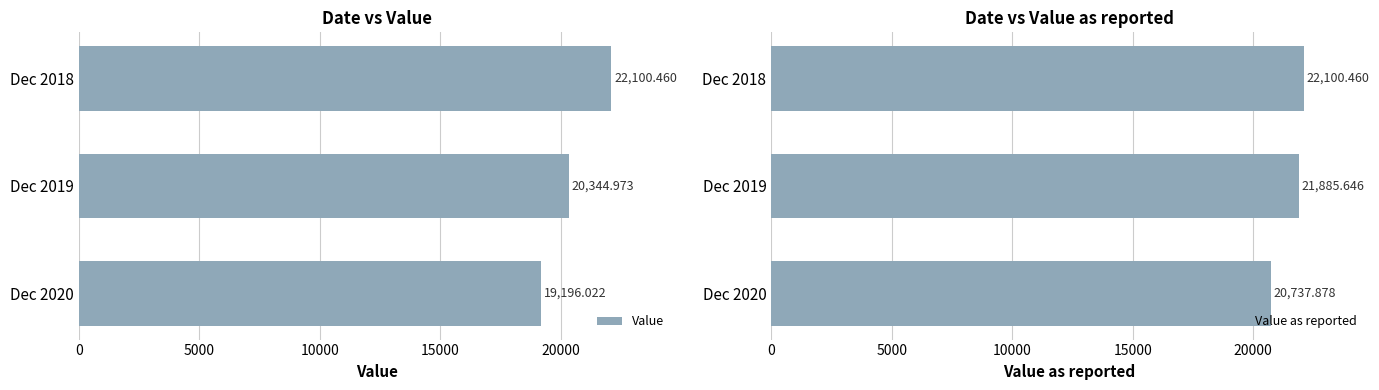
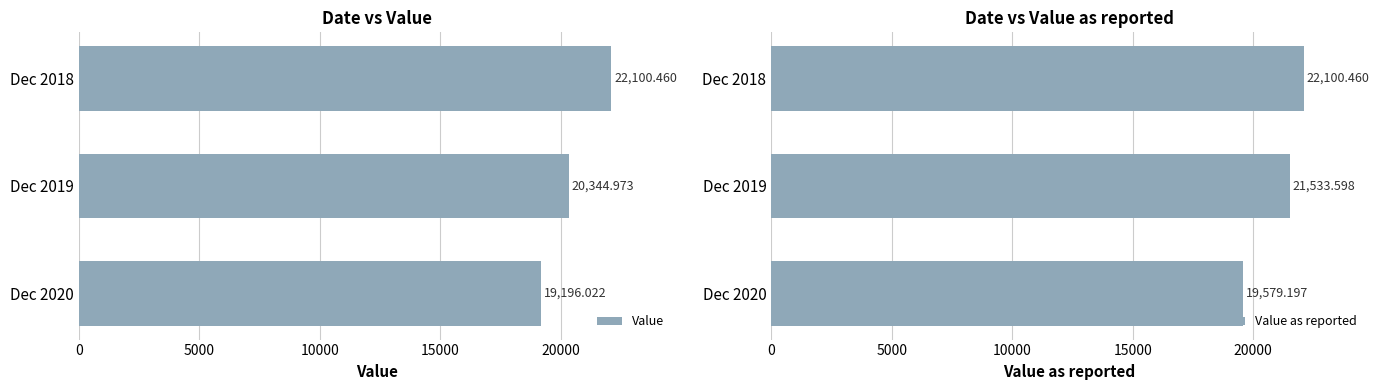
  {
    "Date vs Value": {
      "Dec 2018": "22,100.460",
      "Dec 2019": "20,344.973",
      "Dec 2020": "19,196.022"
    },
    "Date vs Value as reported": {
      "Dec 2018": "22,100.460",
-     "Dec 2019": "21,885.646",
-     "Dec 2020": "20,737.878"
+     "Dec 2019": "21,533.598",
+     "Dec 2020": "19,579.197"
    }
  }
